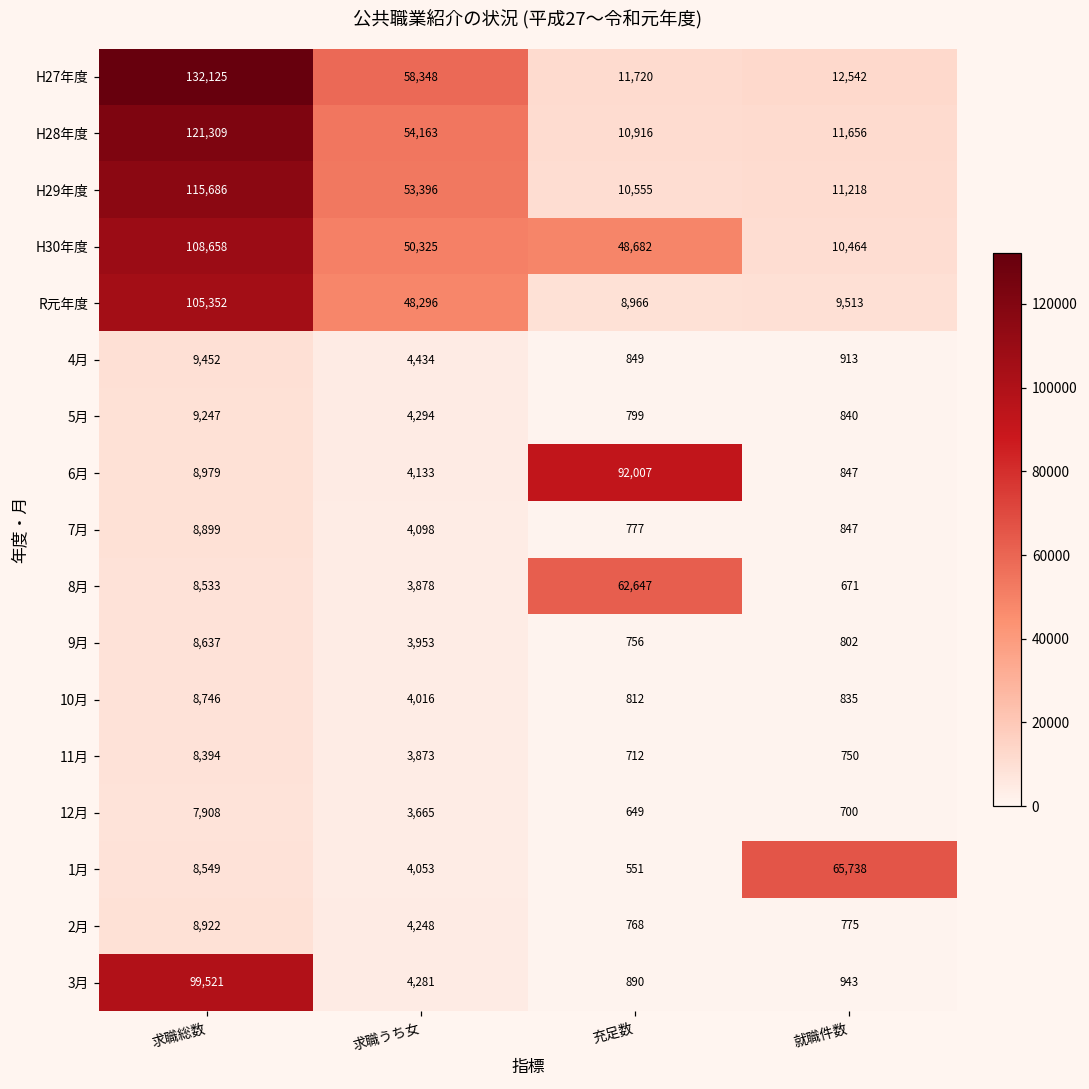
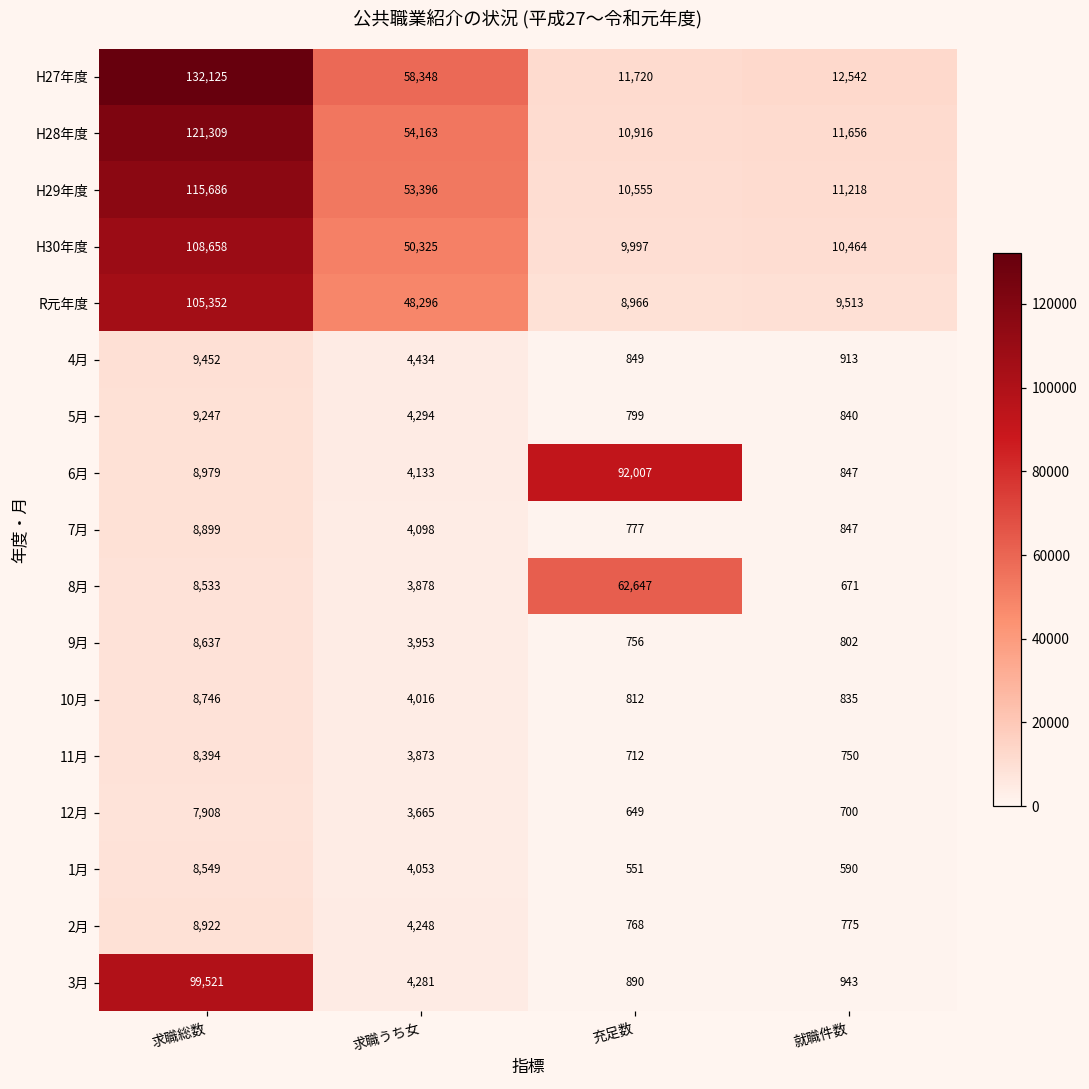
  {
    "H27年度": {
      "求職総数": "132,125",
      "求職うち女": "58,348",
      "充足数": "11,720",
      "就職件数": "12,542"
    },
    "H28年度": {
      "求職総数": "121,309",
      "求職うち女": "54,163",
      "充足数": "10,916",
      "就職件数": "11,656"
    },
    "H29年度": {
      "求職総数": "115,686",
      "求職うち女": "53,396",
      "充足数": "10,555",
      "就職件数": "11,218"
    },
    "H30年度": {
      "求職総数": "108,658",
      "求職うち女": "50,325",
-     "充足数": "48,682",
+     "充足数": "9,997",
      "就職件数": "10,464"
    },
    "R元年度": {
      "求職総数": "105,352",
      "求職うち女": "48,296",
      "充足数": "8,966",
      "就職件数": "9,513"
    },
    "4月": {
      "求職総数": "9,452",
      "求職うち女": "4,434",
      "充足数": "849",
      "就職件数": "913"
    },
    "5月": {
      "求職総数": "9,247",
      "求職うち女": "4,294",
      "充足数": "799",
      "就職件数": "840"
    },
    "6月": {
      "求職総数": "8,979",
      "求職うち女": "4,133",
      "充足数": "92,007",
      "就職件数": "847"
    },
    "7月": {
      "求職総数": "8,899",
      "求職うち女": "4,098",
      "充足数": "777",
      "就職件数": "847"
    },
    "8月": {
      "求職総数": "8,533",
      "求職うち女": "3,878",
      "充足数": "62,647",
      "就職件数": "671"
    },
    "9月": {
      "求職総数": "8,637",
      "求職うち女": "3,953",
      "充足数": "756",
      "就職件数": "802"
    },
    "10月": {
      "求職総数": "8,746",
      "求職うち女": "4,016",
      "充足数": "812",
      "就職件数": "835"
    },
    "11月": {
      "求職総数": "8,394",
      "求職うち女": "3,873",
      "充足数": "712",
      "就職件数": "750"
    },
    "12月": {
      "求職総数": "7,908",
      "求職うち女": "3,665",
      "充足数": "649",
      "就職件数": "700"
    },
    "1月": {
      "求職総数": "8,549",
      "求職うち女": "4,053",
      "充足数": "551",
-     "就職件数": "65,738"
+     "就職件数": "590"
    },
    "2月": {
      "求職総数": "8,922",
      "求職うち女": "4,248",
      "充足数": "768",
      "就職件数": "775"
    },
    "3月": {
      "求職総数": "99,521",
      "求職うち女": "4,281",
      "充足数": "890",
      "就職件数": "943"
    }
  }
